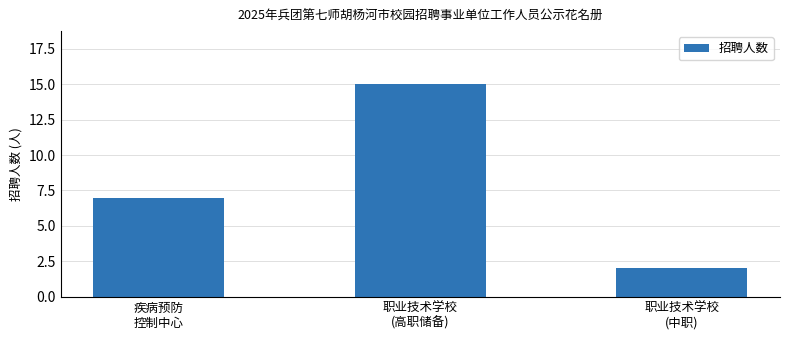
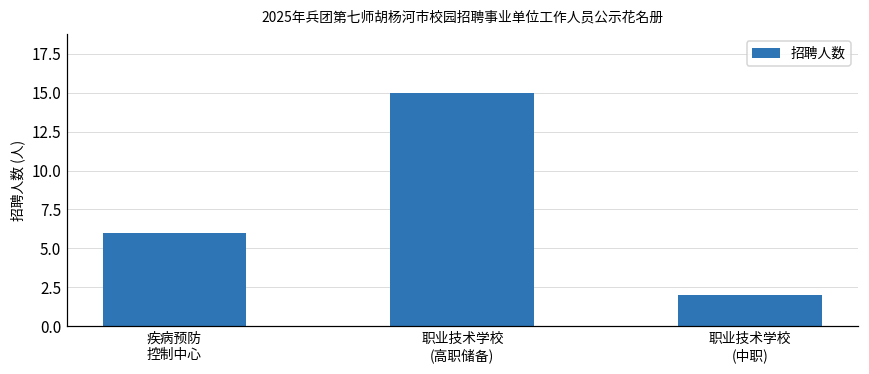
  {
-   "疾病预防 控制中心": 7,
+   "疾病预防 控制中心": 6,
    "职业技术学校 (高职储备)": 15,
    "职业技术学校 (中职)": 2
  }
